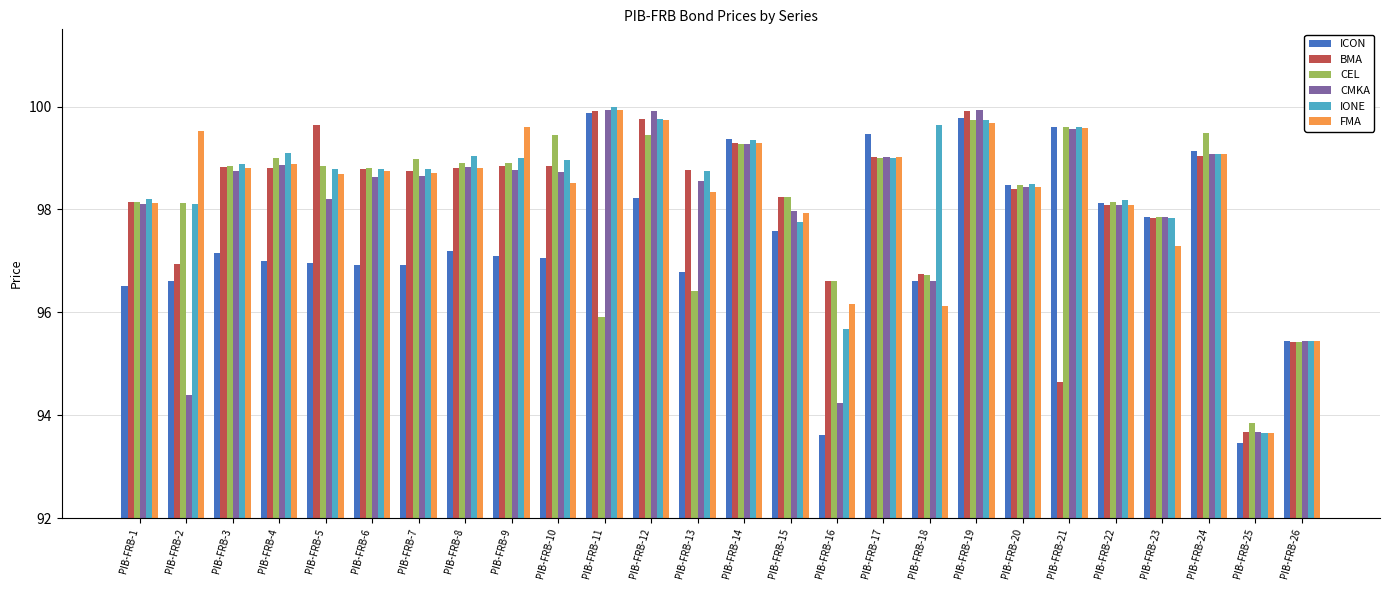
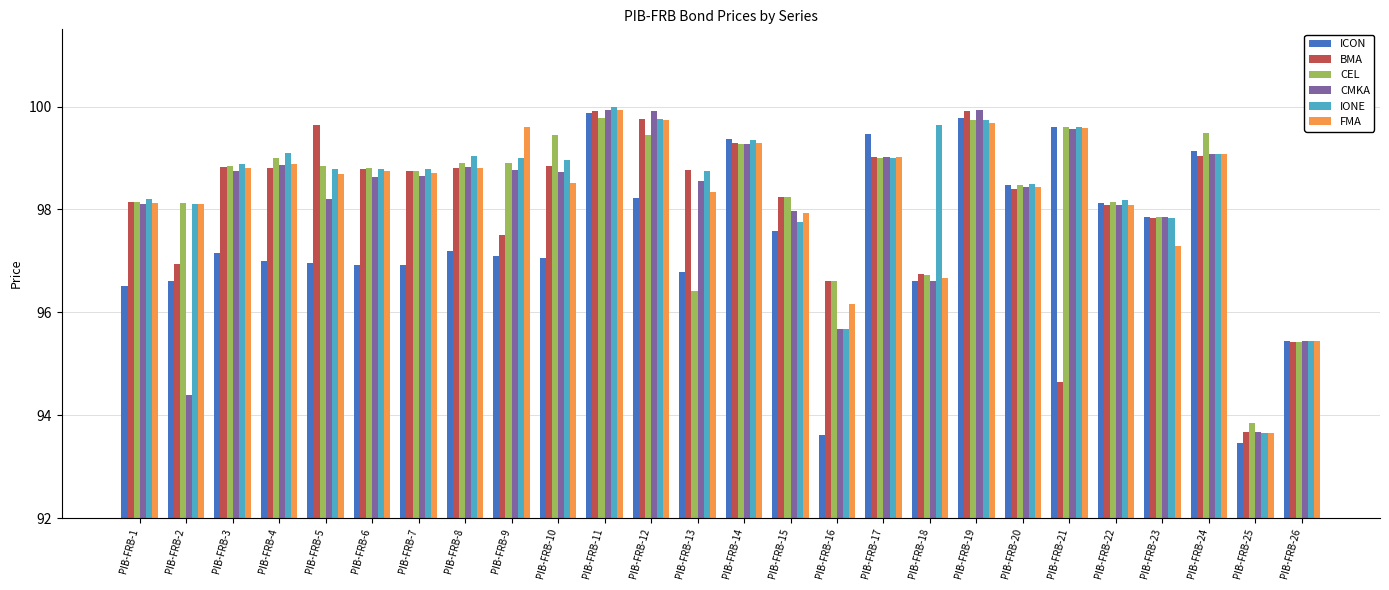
  {
    "BMA": {
      "PIB-FRB-1": 98.1,
      "PIB-FRB-2": 96.9,
      "PIB-FRB-3": 98.8,
      "PIB-FRB-4": 98.8,
      "PIB-FRB-5": 99.6,
      "PIB-FRB-6": 98.8,
      "PIB-FRB-7": 98.8,
      "PIB-FRB-8": 98.8,
-     "PIB-FRB-9": 98.9,
+     "PIB-FRB-9": 97.5,
      "PIB-FRB-10": 98.9,
      "PIB-FRB-11": 99.9,
      "PIB-FRB-12": 99.8,
      "PIB-FRB-13": 98.8,
      "PIB-FRB-14": 99.3,
      "PIB-FRB-15": 98.3,
      "PIB-FRB-16": 96.6,
      "PIB-FRB-17": 99.0,
      "PIB-FRB-18": 96.7,
      "PIB-FRB-19": 99.9,
      "PIB-FRB-20": 98.4,
      "PIB-FRB-21": 94.7,
      "PIB-FRB-22": 98.1,
      "PIB-FRB-23": 97.8,
      "PIB-FRB-24": 99.0,
      "PIB-FRB-25": 93.7,
      "PIB-FRB-26": 95.4
    },
    "CEL": {
      "PIB-FRB-1": 98.1,
      "PIB-FRB-2": 98.1,
      "PIB-FRB-3": 98.8,
      "PIB-FRB-4": 99.0,
      "PIB-FRB-5": 98.9,
      "PIB-FRB-6": 98.8,
-     "PIB-FRB-7": 99.0,
+     "PIB-FRB-7": 98.8,
      "PIB-FRB-8": 98.9,
      "PIB-FRB-9": 98.9,
      "PIB-FRB-10": 99.4,
-     "PIB-FRB-11": 95.9,
+     "PIB-FRB-11": 99.8,
      "PIB-FRB-12": 99.4,
      "PIB-FRB-13": 96.4,
      "PIB-FRB-14": 99.3,
      "PIB-FRB-15": 98.3,
      "PIB-FRB-16": 96.6,
      "PIB-FRB-17": 99.0,
      "PIB-FRB-18": 96.7,
      "PIB-FRB-19": 99.7,
      "PIB-FRB-20": 98.5,
      "PIB-FRB-21": 99.6,
      "PIB-FRB-22": 98.2,
      "PIB-FRB-23": 97.9,
      "PIB-FRB-24": 99.5,
      "PIB-FRB-25": 93.8,
      "PIB-FRB-26": 95.4
    },
    "CMKA": {
      "PIB-FRB-1": 98.1,
      "PIB-FRB-2": 94.4,
      "PIB-FRB-3": 98.8,
      "PIB-FRB-4": 98.9,
      "PIB-FRB-5": 98.2,
      "PIB-FRB-6": 98.6,
      "PIB-FRB-7": 98.6,
      "PIB-FRB-8": 98.8,
      "PIB-FRB-9": 98.8,
      "PIB-FRB-10": 98.7,
      "PIB-FRB-11": 99.9,
      "PIB-FRB-12": 99.9,
      "PIB-FRB-13": 98.6,
      "PIB-FRB-14": 99.3,
      "PIB-FRB-15": 98.0,
-     "PIB-FRB-16": 94.2,
+     "PIB-FRB-16": 95.7,
      "PIB-FRB-17": 99.0,
      "PIB-FRB-18": 96.6,
      "PIB-FRB-19": 99.9,
      "PIB-FRB-20": 98.4,
      "PIB-FRB-21": 99.6,
      "PIB-FRB-22": 98.1,
      "PIB-FRB-23": 97.9,
      "PIB-FRB-24": 99.1,
      "PIB-FRB-25": 93.7,
      "PIB-FRB-26": 95.4
    },
    "FMA": {
      "PIB-FRB-1": 98.1,
-     "PIB-FRB-2": 99.5,
+     "PIB-FRB-2": 98.1,
      "PIB-FRB-3": 98.8,
      "PIB-FRB-4": 98.9,
      "PIB-FRB-5": 98.7,
      "PIB-FRB-6": 98.7,
      "PIB-FRB-7": 98.7,
      "PIB-FRB-8": 98.8,
      "PIB-FRB-9": 99.6,
      "PIB-FRB-10": 98.5,
      "PIB-FRB-11": 99.9,
      "PIB-FRB-12": 99.7,
      "PIB-FRB-13": 98.3,
      "PIB-FRB-14": 99.3,
      "PIB-FRB-15": 97.9,
      "PIB-FRB-16": 96.2,
      "PIB-FRB-17": 99.0,
-     "PIB-FRB-18": 96.1,
+     "PIB-FRB-18": 96.7,
      "PIB-FRB-19": 99.7,
      "PIB-FRB-20": 98.4,
      "PIB-FRB-21": 99.6,
      "PIB-FRB-22": 98.1,
      "PIB-FRB-23": 97.3,
      "PIB-FRB-24": 99.1,
      "PIB-FRB-25": 93.7,
      "PIB-FRB-26": 95.4
    }
  }
